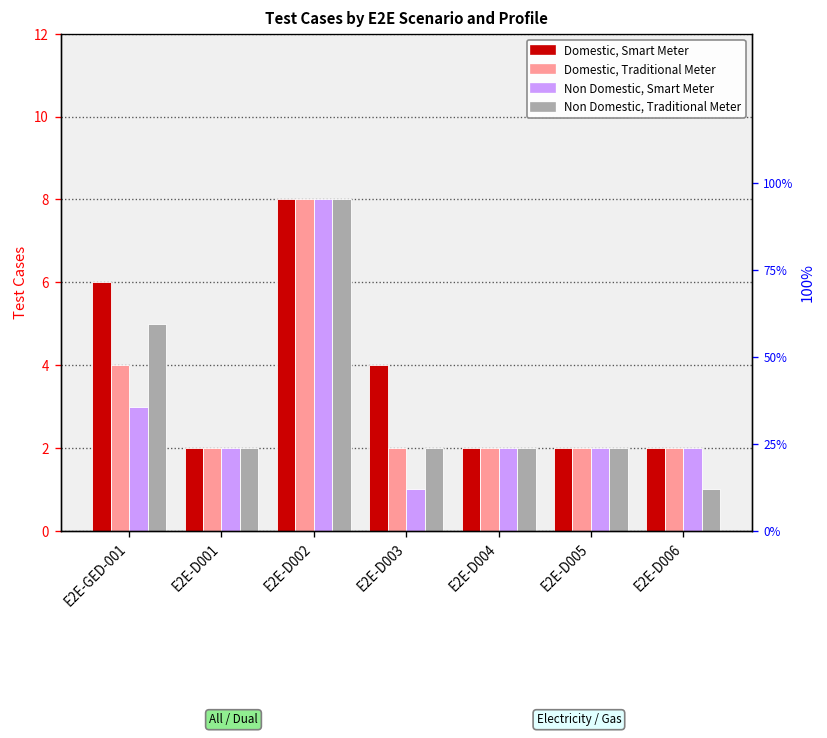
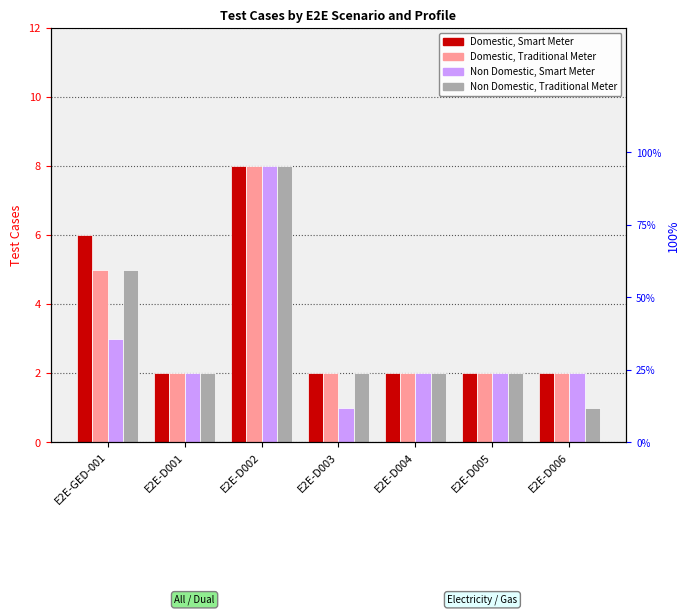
  {
    "Domestic, Smart Meter": {
      "E2E-GED-001": 6,
      "E2E-D001": 2,
      "E2E-D002": 8,
-     "E2E-D003": 4,
+     "E2E-D003": 2,
      "E2E-D004": 2,
      "E2E-D005": 2,
      "E2E-D006": 2
    },
    "Domestic, Traditional Meter": {
-     "E2E-GED-001": 4,
+     "E2E-GED-001": 5,
      "E2E-D001": 2,
      "E2E-D002": 8,
      "E2E-D003": 2,
      "E2E-D004": 2,
      "E2E-D005": 2,
      "E2E-D006": 2
    },
    "Non Domestic, Smart Meter": {
      "E2E-GED-001": 3,
      "E2E-D001": 2,
      "E2E-D002": 8,
      "E2E-D003": 1,
      "E2E-D004": 2,
      "E2E-D005": 2,
      "E2E-D006": 2
    },
    "Non Domestic, Traditional Meter": {
      "E2E-GED-001": 5,
      "E2E-D001": 2,
      "E2E-D002": 8,
      "E2E-D003": 2,
      "E2E-D004": 2,
      "E2E-D005": 2,
      "E2E-D006": 1
    }
  }
